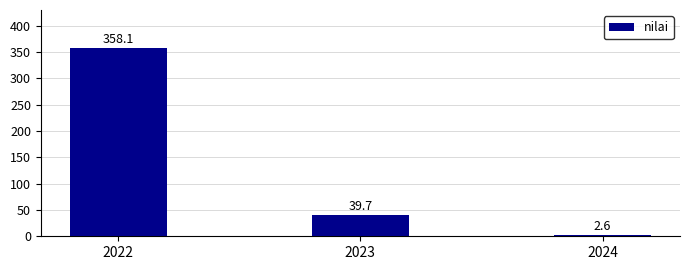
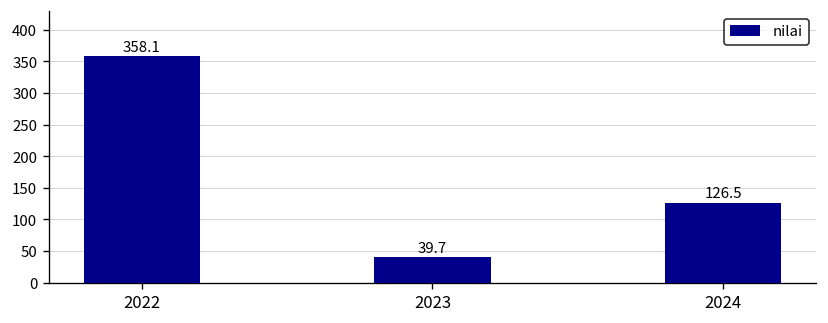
  {
    "2022": 358.1,
    "2023": 39.7,
-   "2024": 2.6
+   "2024": 126.5
  }
